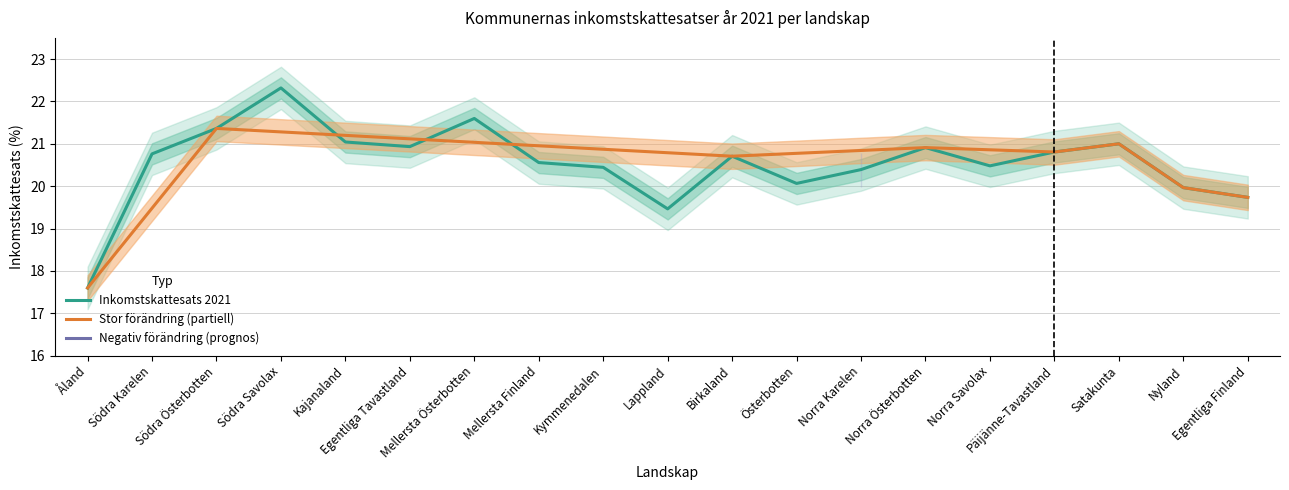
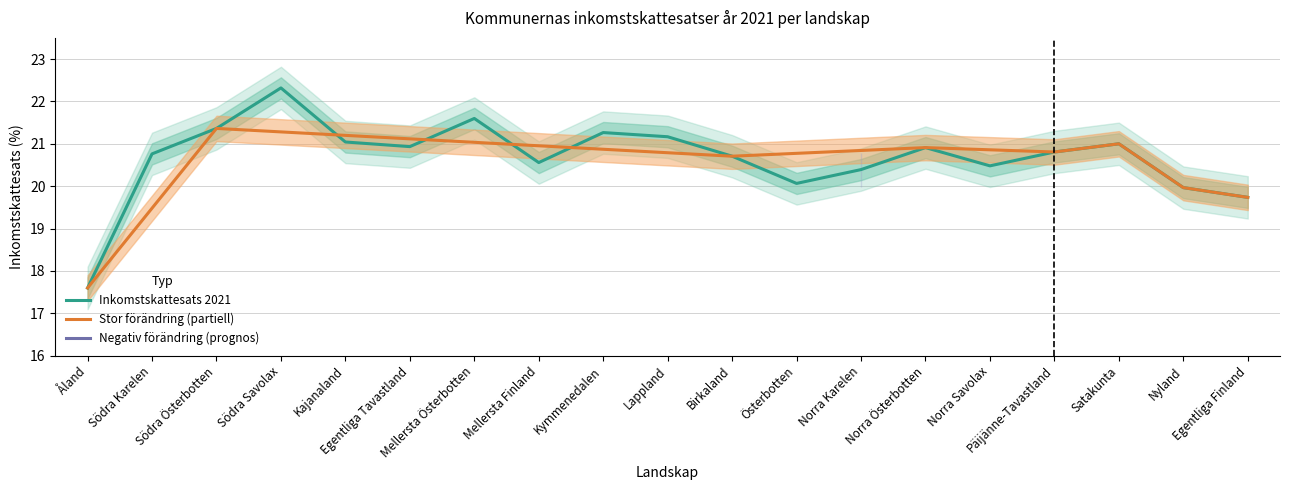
  {
    "Inkomstskattesats 2021": {
      "Södra Karelen": 20.8,
      "Södra Savolax": 22.3,
      "Kajanaland": 21.0,
      "Egentliga Tavastland": 20.9,
      "Mellersta Österbotten": 21.6,
      "Mellersta Finland": 20.6,
-     "Kymmenedalen": 20.4,
-     "Lappland": 19.5,
+     "Kymmenedalen": 21.3,
+     "Lappland": 21.2,
      "Österbotten": 20.1,
      "Norra Savolax": 20.5
    }
  }
